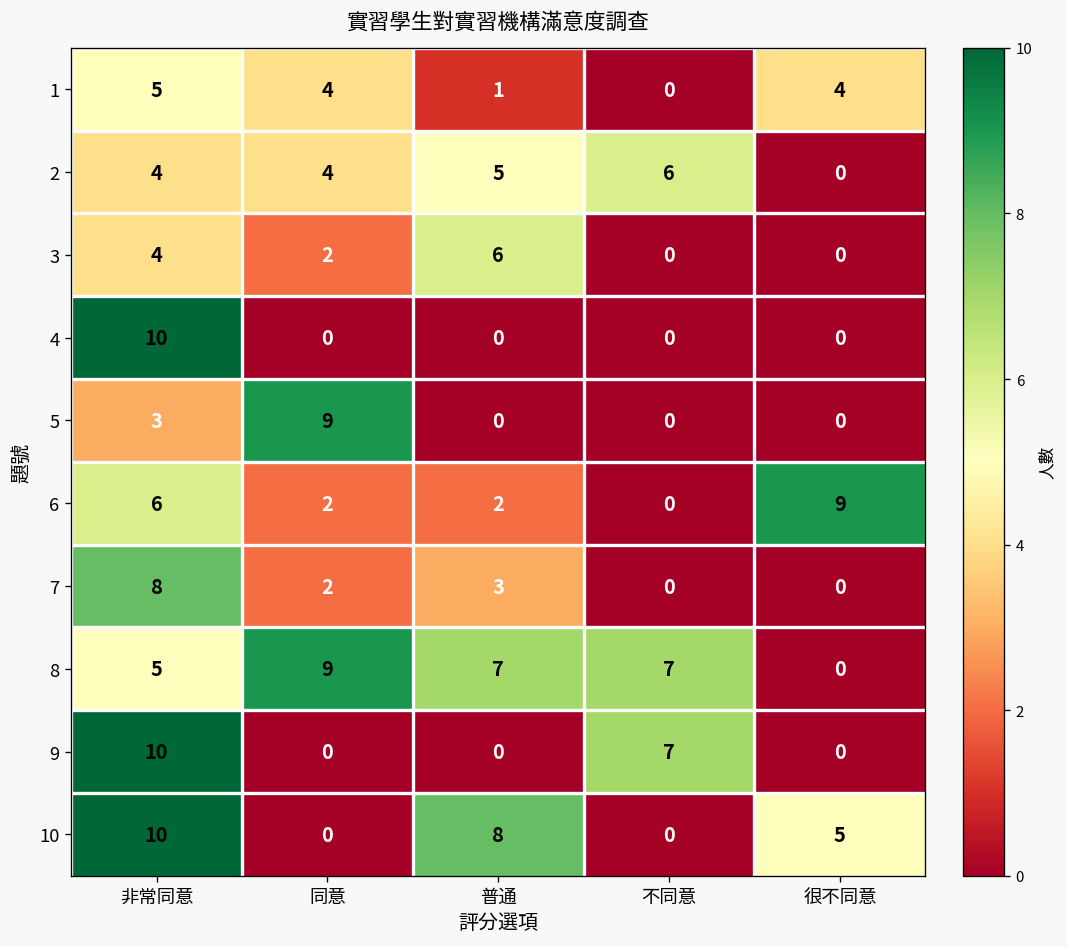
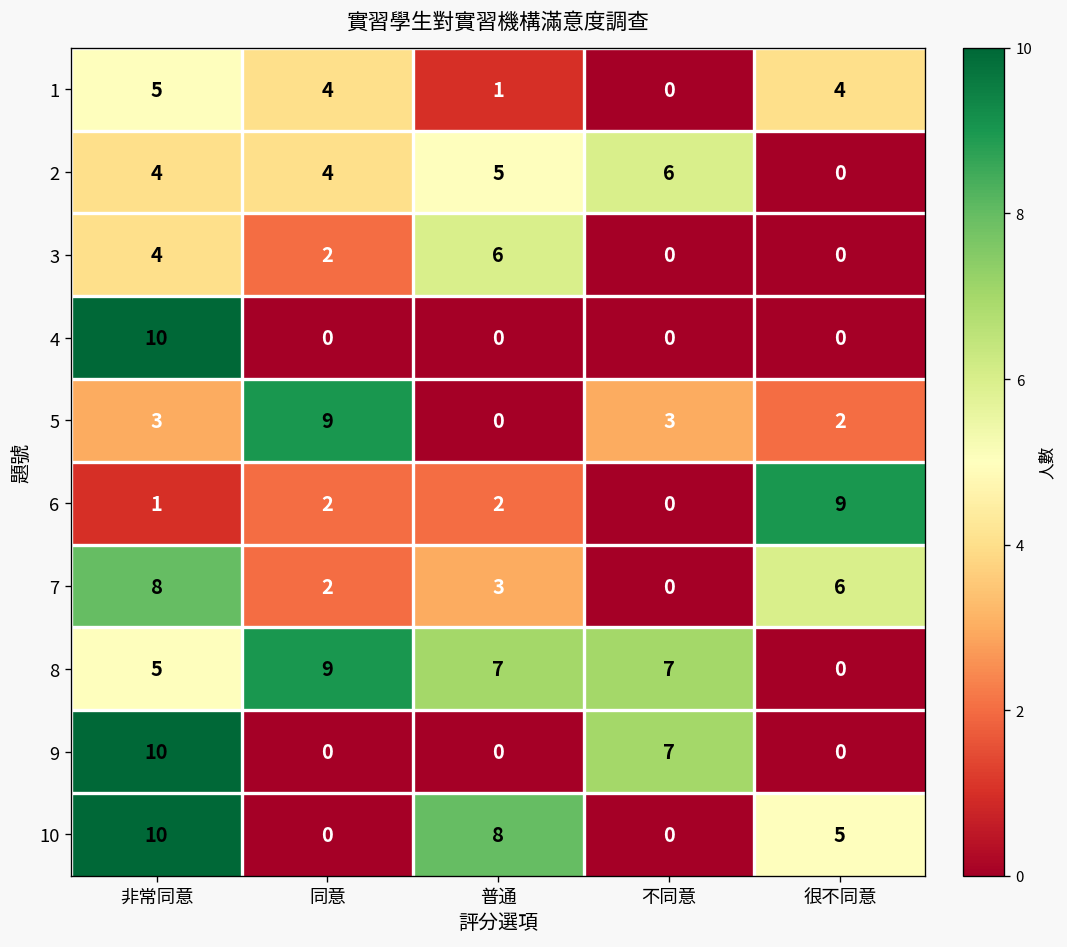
  {
    "1": {
      "非常同意": 5,
      "同意": 4,
      "普通": 1,
      "不同意": 0,
      "很不同意": 4
    },
    "2": {
      "非常同意": 4,
      "同意": 4,
      "普通": 5,
      "不同意": 6,
      "很不同意": 0
    },
    "3": {
      "非常同意": 4,
      "同意": 2,
      "普通": 6,
      "不同意": 0,
      "很不同意": 0
    },
    "4": {
      "非常同意": 10,
      "同意": 0,
      "普通": 0,
      "不同意": 0,
      "很不同意": 0
    },
    "5": {
      "非常同意": 3,
      "同意": 9,
      "普通": 0,
-     "不同意": 0,
-     "很不同意": 0
+     "不同意": 3,
+     "很不同意": 2
    },
    "6": {
-     "非常同意": 6,
+     "非常同意": 1,
      "同意": 2,
      "普通": 2,
      "不同意": 0,
      "很不同意": 9
    },
    "7": {
      "非常同意": 8,
      "同意": 2,
      "普通": 3,
      "不同意": 0,
-     "很不同意": 0
+     "很不同意": 6
    },
    "8": {
      "非常同意": 5,
      "同意": 9,
      "普通": 7,
      "不同意": 7,
      "很不同意": 0
    },
    "9": {
      "非常同意": 10,
      "同意": 0,
      "普通": 0,
      "不同意": 7,
      "很不同意": 0
    },
    "10": {
      "非常同意": 10,
      "同意": 0,
      "普通": 8,
      "不同意": 0,
      "很不同意": 5
    }
  }
